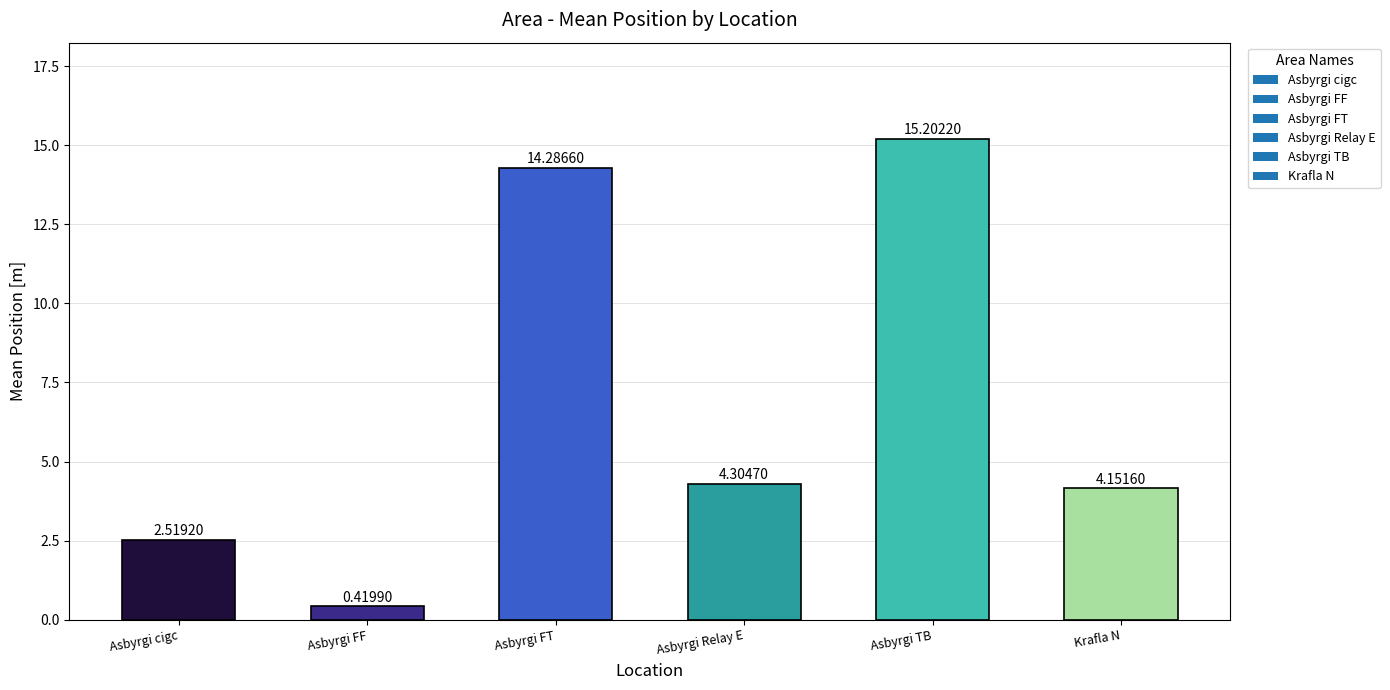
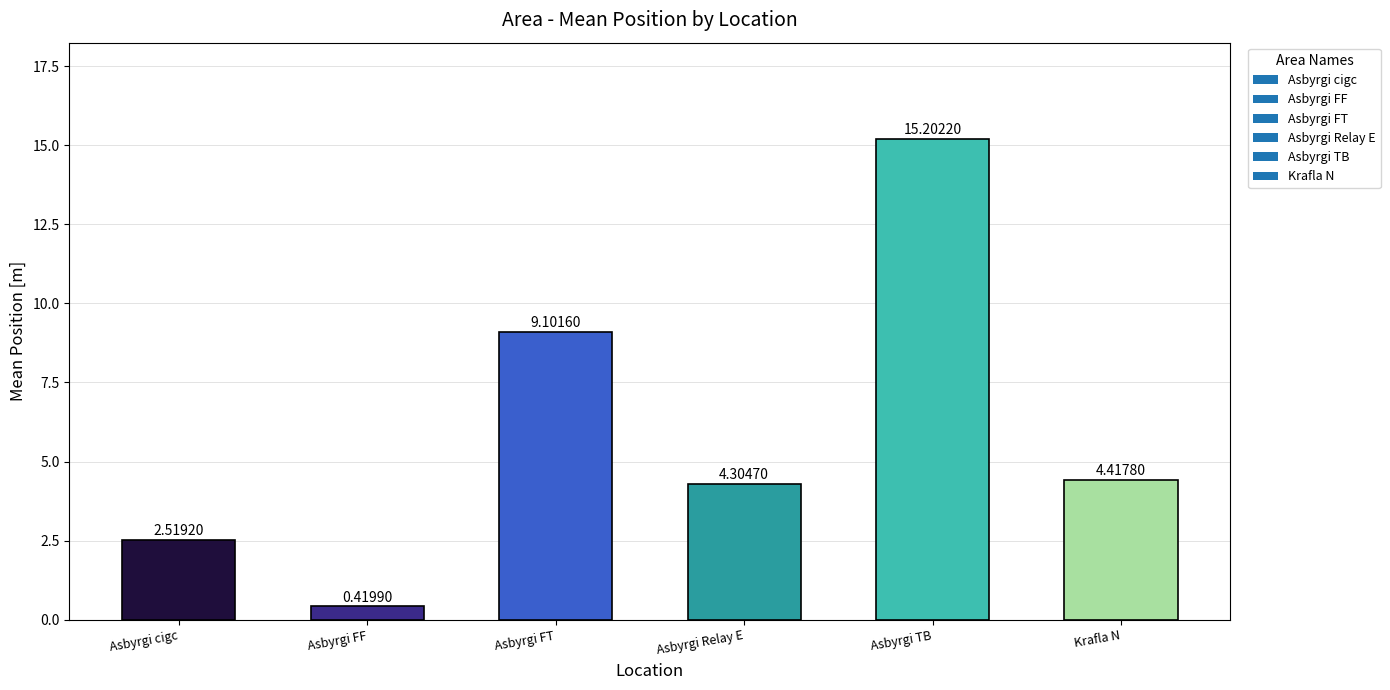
  {
    "Asbyrgi cigc": 2.51920,
    "Asbyrgi FF": 0.41990,
-   "Asbyrgi FT": 14.28660,
+   "Asbyrgi FT": 9.10160,
    "Asbyrgi Relay E": 4.30470,
    "Asbyrgi TB": 15.20220,
-   "Krafla N": 4.15160
+   "Krafla N": 4.41780
  }
